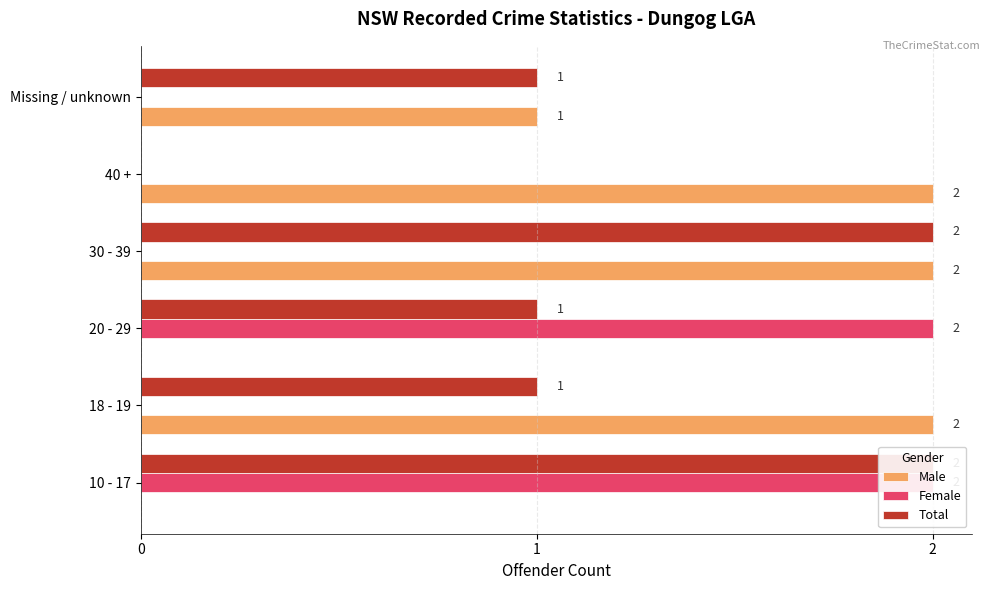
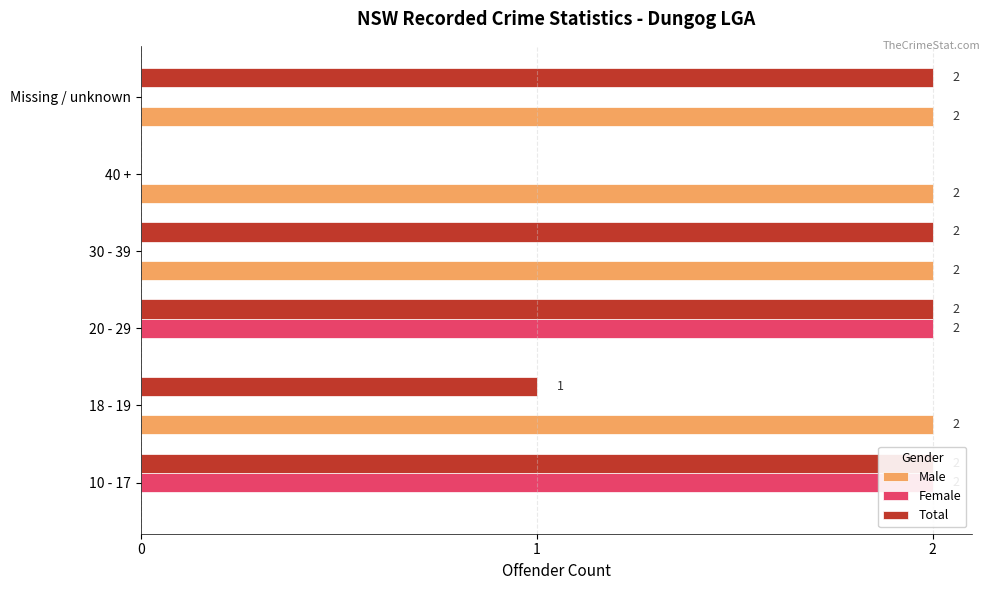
  {
    "Male": {
-     "Missing / unknown": 1,
+     "Missing / unknown": 2,
      "40 +": 2,
      "30 - 39": 2,
      "18 - 19": 2
    },
    "Female": {
      "20 - 29": 2
    },
    "Total": {
-     "Missing / unknown": 1,
+     "Missing / unknown": 2,
      "30 - 39": 2,
-     "20 - 29": 1,
+     "20 - 29": 2,
      "18 - 19": 1
    }
  }
